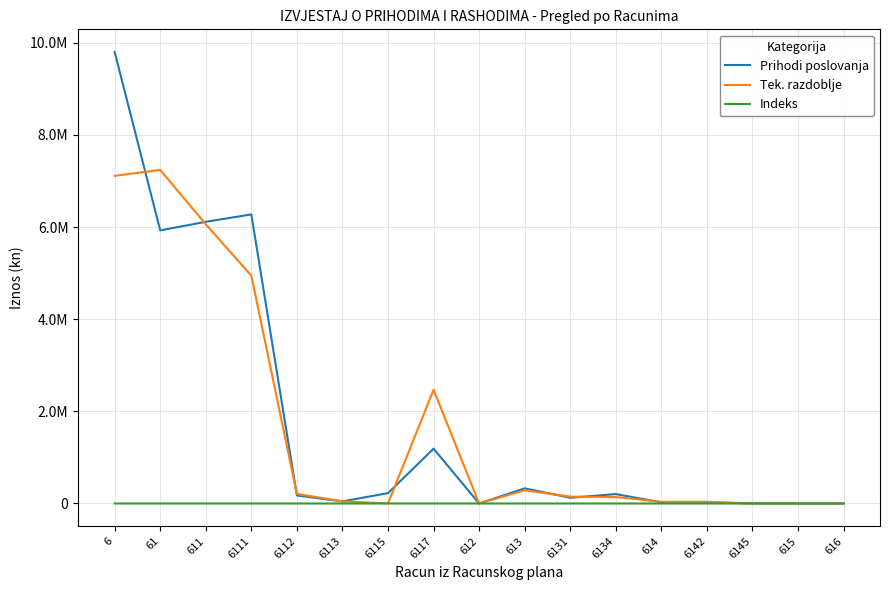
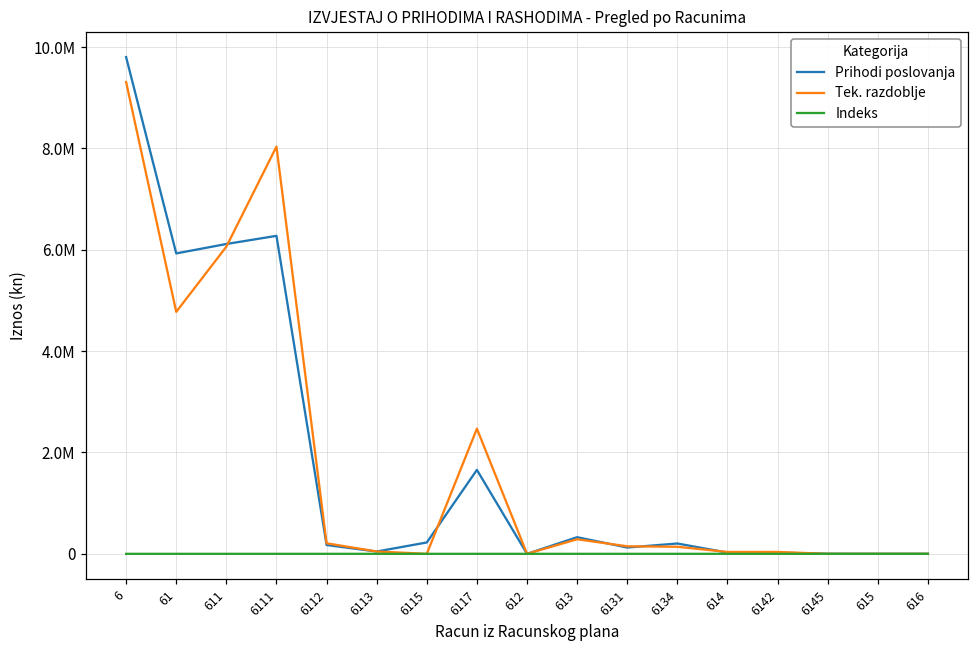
  {
    "Prihodi poslovanja": {
      "6": 9800000,
      "61": 5900000,
      "6111": 6300000,
      "6115": 200000,
-     "6117": 1200000,
+     "6117": 1700000,
      "6134": 200000
    },
    "Tek. razdoblje": {
-     "6": 7100000,
-     "61": 7200000,
-     "6111": 4900000,
+     "6": 9300000,
+     "61": 4800000,
+     "6111": 8000000,
      "6117": 2500000,
      "6134": 100000
    },
    "Indeks": {
      "6": 0,
      "61": 0,
      "611": 0,
      "6111": 0,
      "6112": 0,
      "6117": 0,
      "613": 0,
      "6131": 0,
      "6134": 0
    }
  }
